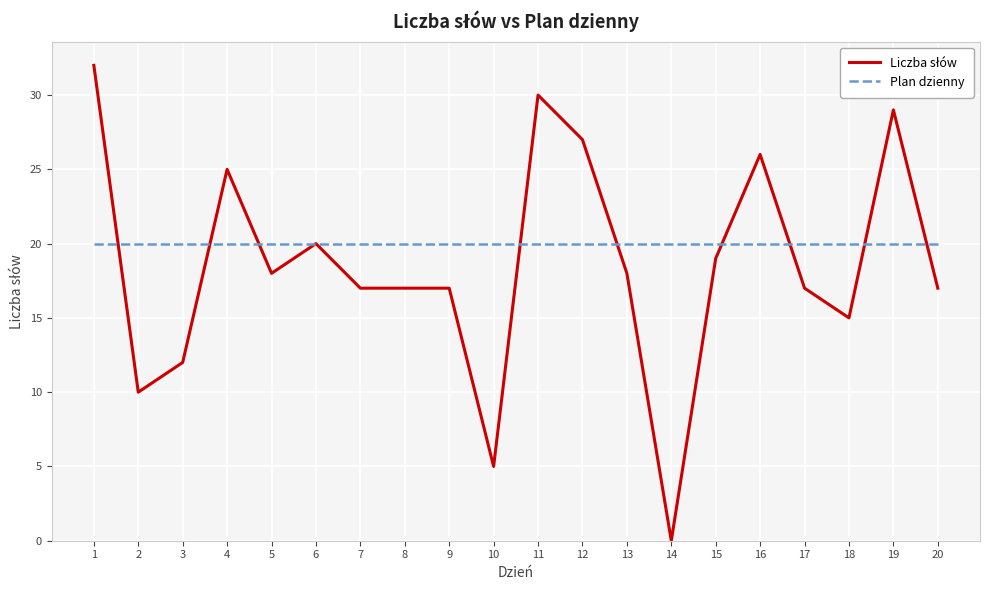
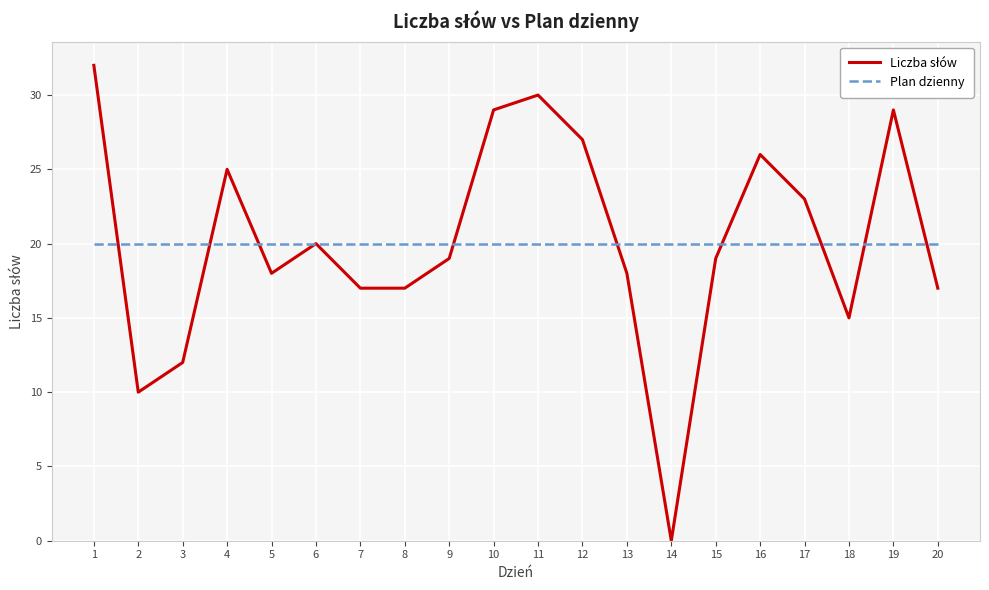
  {
    "Liczba słów": {
      "1": 32,
      "2": 10,
      "3": 12,
      "4": 25,
      "5": 18,
      "7": 17,
      "8": 17,
-     "9": 17,
-     "10": 5,
+     "9": 19,
+     "10": 29,
      "11": 30,
      "12": 27,
      "13": 18,
      "14": 0,
      "15": 19,
      "16": 26,
-     "17": 17,
+     "17": 23,
      "18": 15,
      "19": 29,
      "20": 17
    },
    "Plan dzienny": {
      "1": 20,
      "2": 20,
      "3": 20,
      "4": 20,
      "5": 20,
      "7": 20,
      "8": 20,
      "9": 20,
      "10": 20,
      "11": 20,
      "12": 20,
      "13": 20,
      "14": 20,
      "15": 20,
      "16": 20,
      "17": 20,
      "18": 20,
      "19": 20,
      "20": 20
    }
  }
